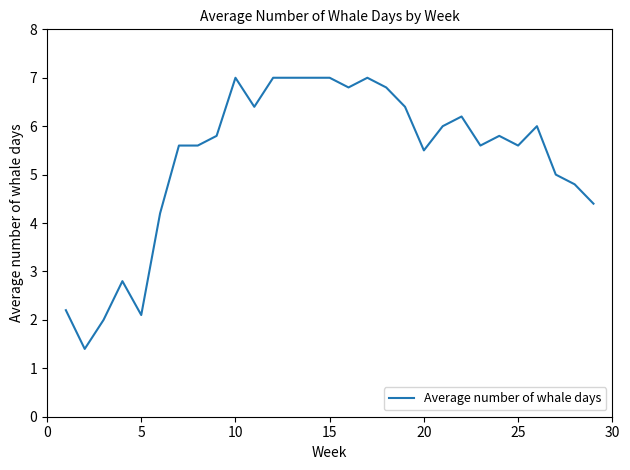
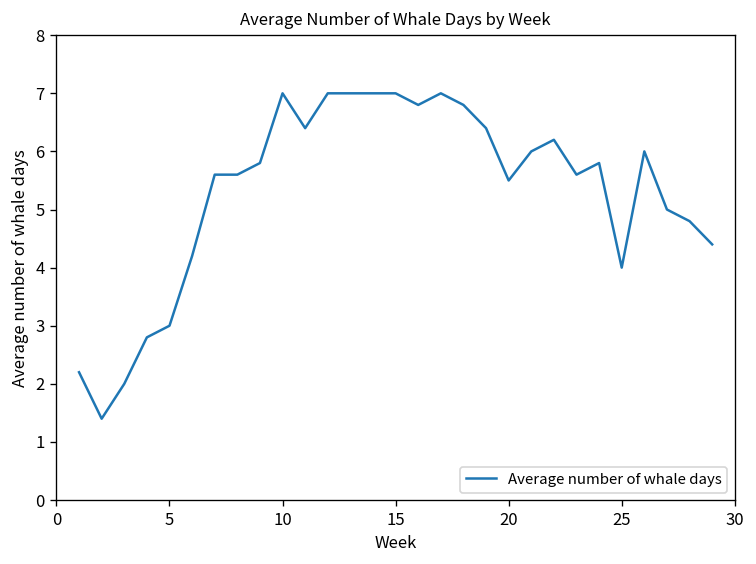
  {
-   "5": 2.1,
+   "5": 3.0,
    "10": 7.0,
    "15": 7.0,
    "20": 5.5,
-   "25": 5.6
+   "25": 4.0
  }
